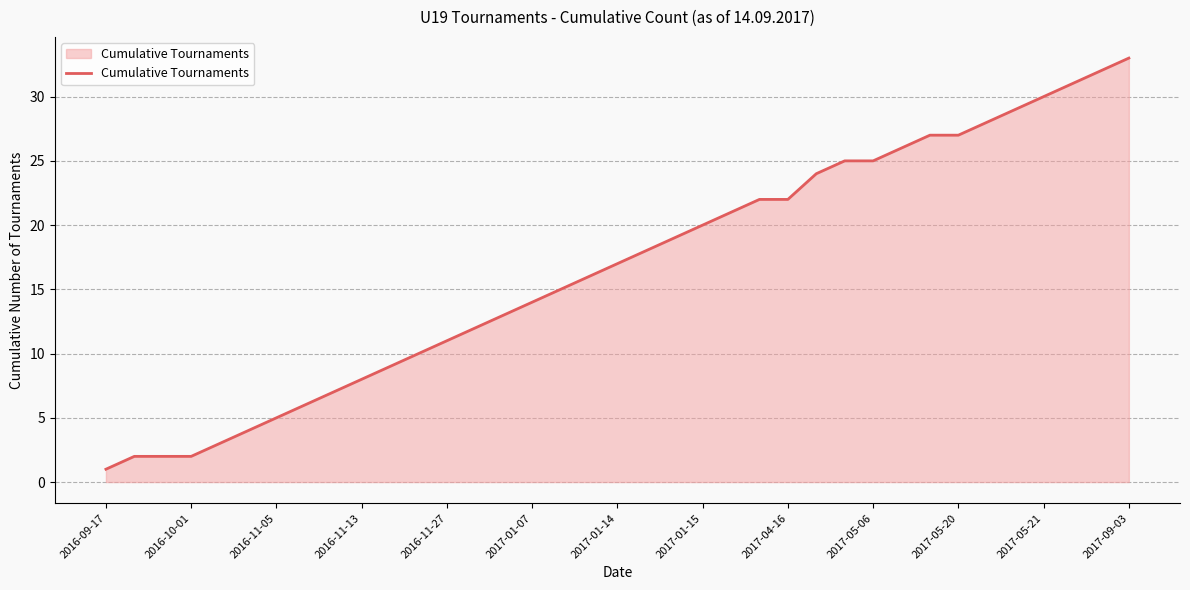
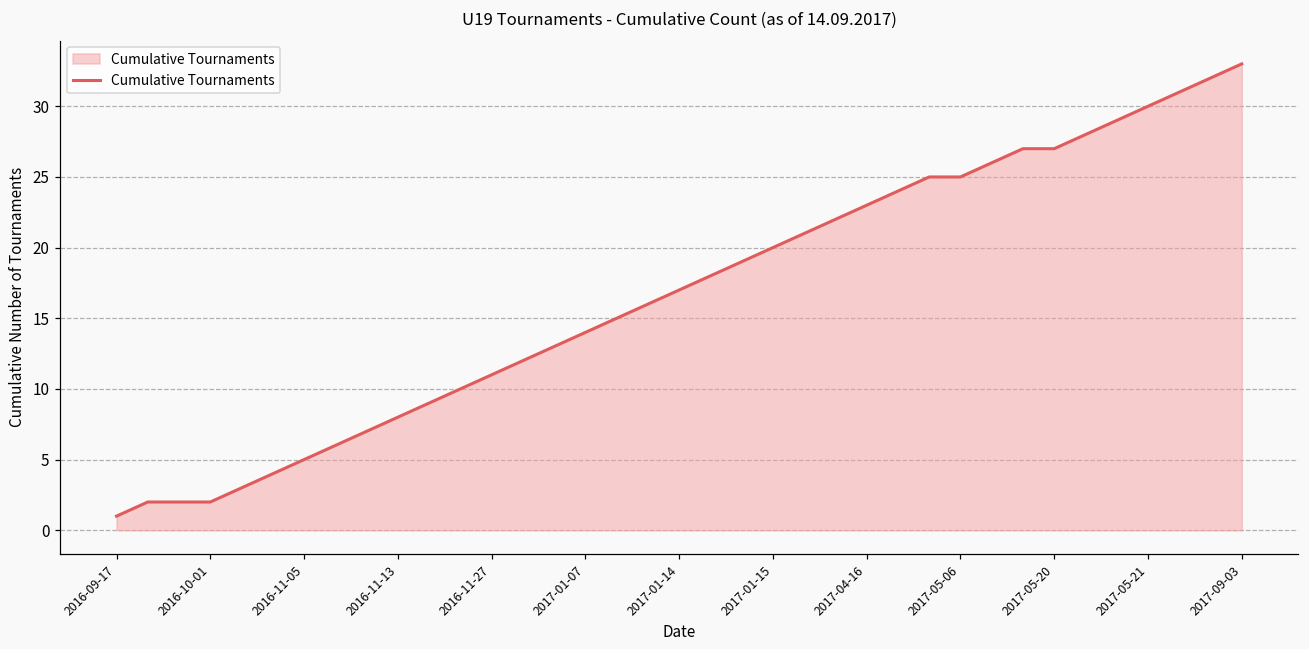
  {
    "2016-09-17": 1,
-   "2017-04-16": 22,
+   "2017-04-16": 23,
    "2017-09-03": 33
  }
